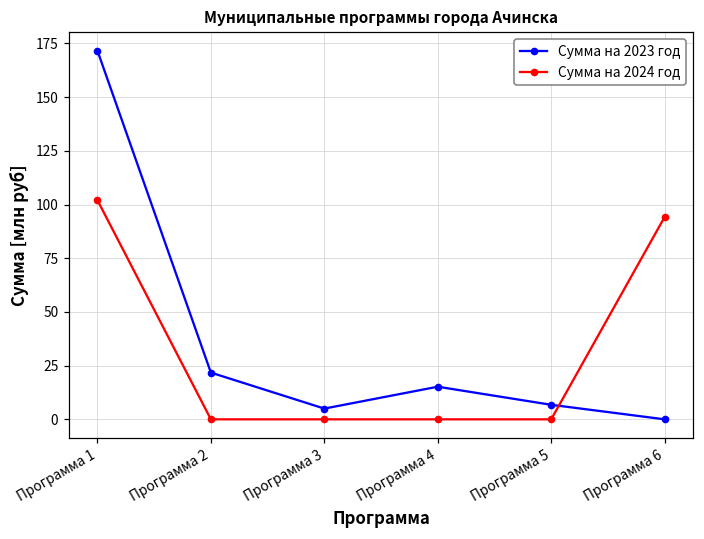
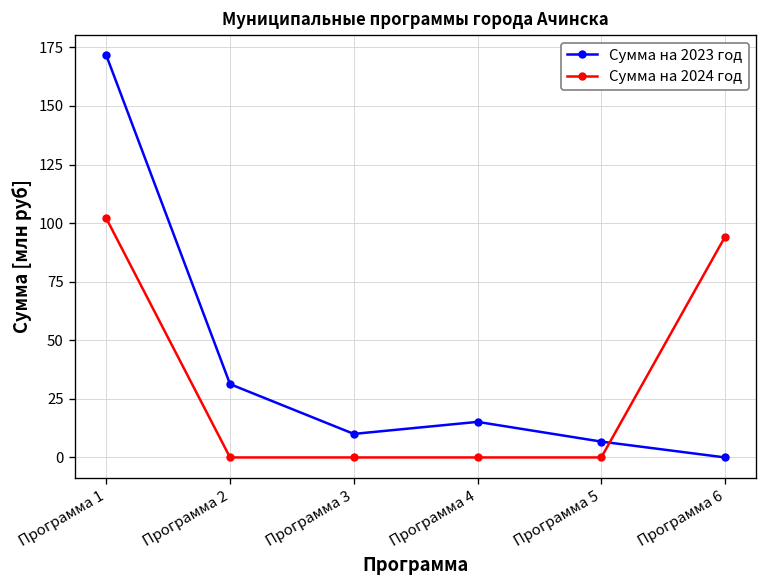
  {
    "Сумма на 2023 год": {
      "Программа 1": 172,
-     "Программа 2": 22,
-     "Программа 3": 5,
+     "Программа 2": 31,
+     "Программа 3": 10,
      "Программа 4": 15,
      "Программа 5": 7,
      "Программа 6": 0
    },
    "Сумма на 2024 год": {
      "Программа 1": 102,
      "Программа 2": 0,
      "Программа 3": 0,
      "Программа 4": 0,
      "Программа 5": 0,
      "Программа 6": 94
    }
  }
